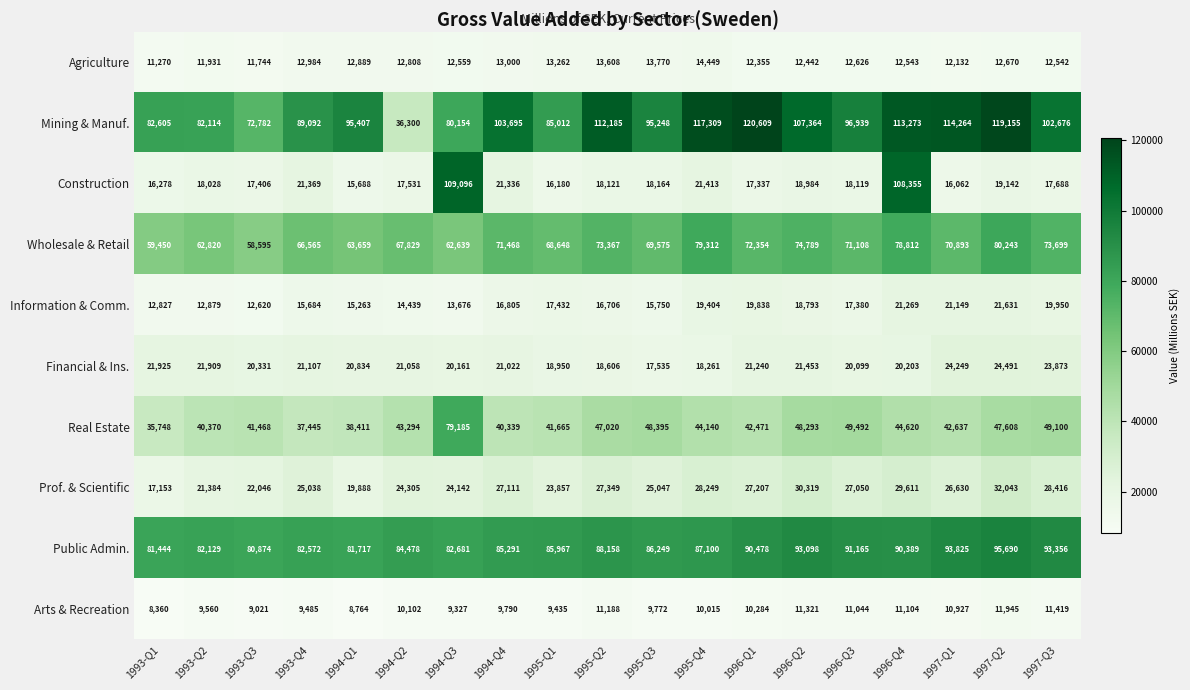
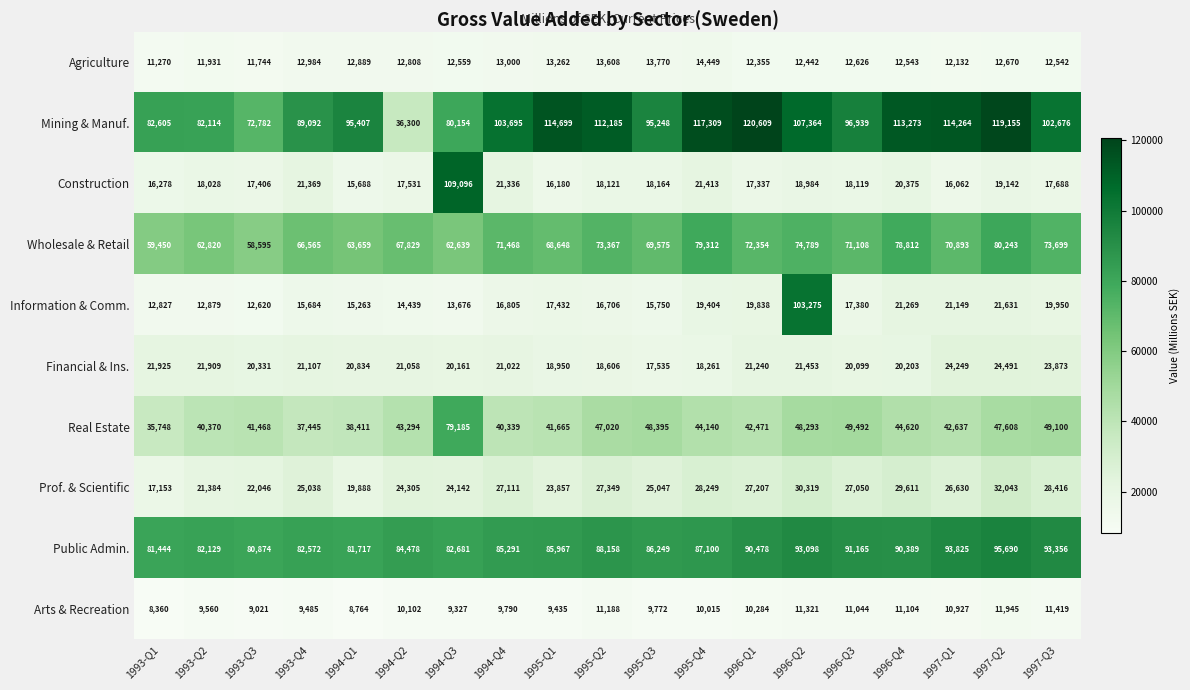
  {
    "Agriculture": {
      "1993-Q1": "11,270",
      "1993-Q2": "11,931",
      "1993-Q3": "11,744",
      "1993-Q4": "12,984",
      "1994-Q1": "12,889",
      "1994-Q2": "12,808",
      "1994-Q3": "12,559",
      "1994-Q4": "13,000",
      "1995-Q1": "13,262",
      "1995-Q2": "13,608",
      "1995-Q3": "13,770",
      "1995-Q4": "14,449",
      "1996-Q1": "12,355",
      "1996-Q2": "12,442",
      "1996-Q3": "12,626",
      "1996-Q4": "12,543",
      "1997-Q1": "12,132",
      "1997-Q2": "12,670",
      "1997-Q3": "12,542"
    },
    "Mining & Manuf.": {
      "1993-Q1": "82,605",
      "1993-Q2": "82,114",
      "1993-Q3": "72,782",
      "1993-Q4": "89,092",
      "1994-Q1": "95,407",
      "1994-Q2": "36,300",
      "1994-Q3": "80,154",
      "1994-Q4": "103,695",
-     "1995-Q1": "85,012",
+     "1995-Q1": "114,699",
      "1995-Q2": "112,185",
      "1995-Q3": "95,248",
      "1995-Q4": "117,309",
      "1996-Q1": "120,609",
      "1996-Q2": "107,364",
      "1996-Q3": "96,939",
      "1996-Q4": "113,273",
      "1997-Q1": "114,264",
      "1997-Q2": "119,155",
      "1997-Q3": "102,676"
    },
    "Construction": {
      "1993-Q1": "16,278",
      "1993-Q2": "18,028",
      "1993-Q3": "17,406",
      "1993-Q4": "21,369",
      "1994-Q1": "15,688",
      "1994-Q2": "17,531",
      "1994-Q3": "109,096",
      "1994-Q4": "21,336",
      "1995-Q1": "16,180",
      "1995-Q2": "18,121",
      "1995-Q3": "18,164",
      "1995-Q4": "21,413",
      "1996-Q1": "17,337",
      "1996-Q2": "18,984",
      "1996-Q3": "18,119",
-     "1996-Q4": "108,355",
+     "1996-Q4": "20,375",
      "1997-Q1": "16,062",
      "1997-Q2": "19,142",
      "1997-Q3": "17,688"
    },
    "Wholesale & Retail": {
      "1993-Q1": "59,450",
      "1993-Q2": "62,820",
      "1993-Q3": "58,595",
      "1993-Q4": "66,565",
      "1994-Q1": "63,659",
      "1994-Q2": "67,829",
      "1994-Q3": "62,639",
      "1994-Q4": "71,468",
      "1995-Q1": "68,648",
      "1995-Q2": "73,367",
      "1995-Q3": "69,575",
      "1995-Q4": "79,312",
      "1996-Q1": "72,354",
      "1996-Q2": "74,789",
      "1996-Q3": "71,108",
      "1996-Q4": "78,812",
      "1997-Q1": "70,893",
      "1997-Q2": "80,243",
      "1997-Q3": "73,699"
    },
    "Information & Comm.": {
      "1993-Q1": "12,827",
      "1993-Q2": "12,879",
      "1993-Q3": "12,620",
      "1993-Q4": "15,684",
      "1994-Q1": "15,263",
      "1994-Q2": "14,439",
      "1994-Q3": "13,676",
      "1994-Q4": "16,805",
      "1995-Q1": "17,432",
      "1995-Q2": "16,706",
      "1995-Q3": "15,750",
      "1995-Q4": "19,404",
      "1996-Q1": "19,838",
-     "1996-Q2": "18,793",
+     "1996-Q2": "103,275",
      "1996-Q3": "17,380",
      "1996-Q4": "21,269",
      "1997-Q1": "21,149",
      "1997-Q2": "21,631",
      "1997-Q3": "19,950"
    },
    "Financial & Ins.": {
      "1993-Q1": "21,925",
      "1993-Q2": "21,909",
      "1993-Q3": "20,331",
      "1993-Q4": "21,107",
      "1994-Q1": "20,834",
      "1994-Q2": "21,058",
      "1994-Q3": "20,161",
      "1994-Q4": "21,022",
      "1995-Q1": "18,950",
      "1995-Q2": "18,606",
      "1995-Q3": "17,535",
      "1995-Q4": "18,261",
      "1996-Q1": "21,240",
      "1996-Q2": "21,453",
      "1996-Q3": "20,099",
      "1996-Q4": "20,203",
      "1997-Q1": "24,249",
      "1997-Q2": "24,491",
      "1997-Q3": "23,873"
    },
    "Real Estate": {
      "1993-Q1": "35,748",
      "1993-Q2": "40,370",
      "1993-Q3": "41,468",
      "1993-Q4": "37,445",
      "1994-Q1": "38,411",
      "1994-Q2": "43,294",
      "1994-Q3": "79,185",
      "1994-Q4": "40,339",
      "1995-Q1": "41,665",
      "1995-Q2": "47,020",
      "1995-Q3": "48,395",
      "1995-Q4": "44,140",
      "1996-Q1": "42,471",
      "1996-Q2": "48,293",
      "1996-Q3": "49,492",
      "1996-Q4": "44,620",
      "1997-Q1": "42,637",
      "1997-Q2": "47,608",
      "1997-Q3": "49,100"
    },
    "Prof. & Scientific": {
      "1993-Q1": "17,153",
      "1993-Q2": "21,384",
      "1993-Q3": "22,046",
      "1993-Q4": "25,038",
      "1994-Q1": "19,888",
      "1994-Q2": "24,305",
      "1994-Q3": "24,142",
      "1994-Q4": "27,111",
      "1995-Q1": "23,857",
      "1995-Q2": "27,349",
      "1995-Q3": "25,047",
      "1995-Q4": "28,249",
      "1996-Q1": "27,207",
      "1996-Q2": "30,319",
      "1996-Q3": "27,050",
      "1996-Q4": "29,611",
      "1997-Q1": "26,630",
      "1997-Q2": "32,043",
      "1997-Q3": "28,416"
    },
    "Public Admin.": {
      "1993-Q1": "81,444",
      "1993-Q2": "82,129",
      "1993-Q3": "80,874",
      "1993-Q4": "82,572",
      "1994-Q1": "81,717",
      "1994-Q2": "84,478",
      "1994-Q3": "82,681",
      "1994-Q4": "85,291",
      "1995-Q1": "85,967",
      "1995-Q2": "88,158",
      "1995-Q3": "86,249",
      "1995-Q4": "87,100",
      "1996-Q1": "90,478",
      "1996-Q2": "93,098",
      "1996-Q3": "91,165",
      "1996-Q4": "90,389",
      "1997-Q1": "93,825",
      "1997-Q2": "95,690",
      "1997-Q3": "93,356"
    },
    "Arts & Recreation": {
      "1993-Q1": "8,360",
      "1993-Q2": "9,560",
      "1993-Q3": "9,021",
      "1993-Q4": "9,485",
      "1994-Q1": "8,764",
      "1994-Q2": "10,102",
      "1994-Q3": "9,327",
      "1994-Q4": "9,790",
      "1995-Q1": "9,435",
      "1995-Q2": "11,188",
      "1995-Q3": "9,772",
      "1995-Q4": "10,015",
      "1996-Q1": "10,284",
      "1996-Q2": "11,321",
      "1996-Q3": "11,044",
      "1996-Q4": "11,104",
      "1997-Q1": "10,927",
      "1997-Q2": "11,945",
      "1997-Q3": "11,419"
    }
  }
